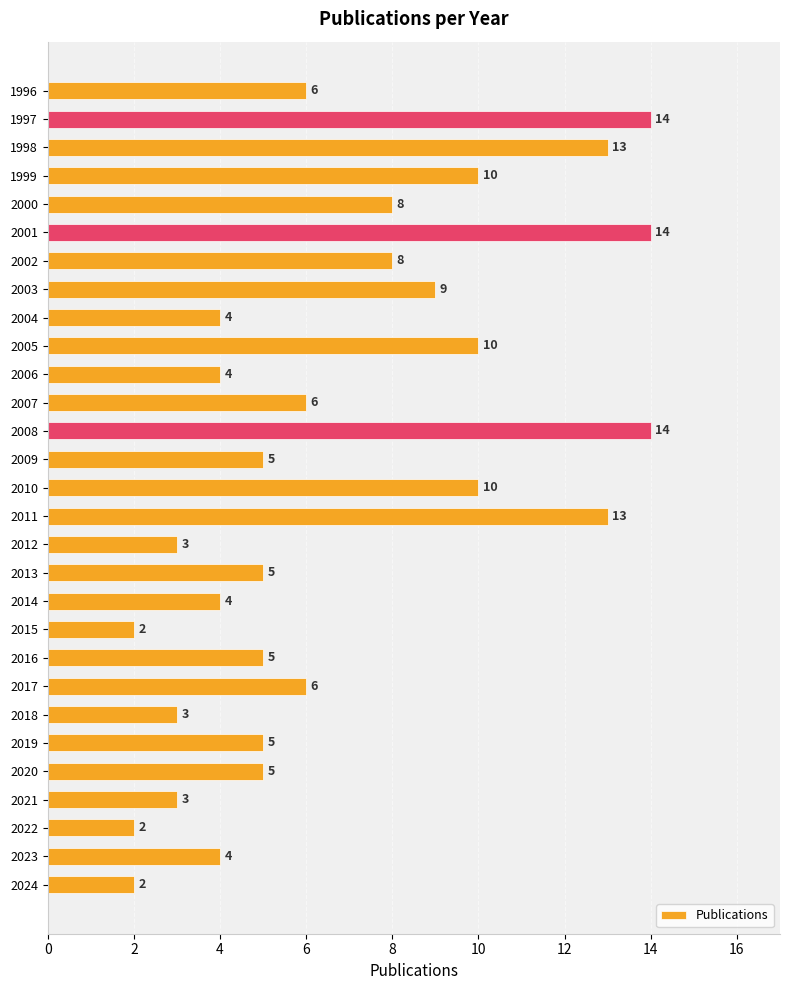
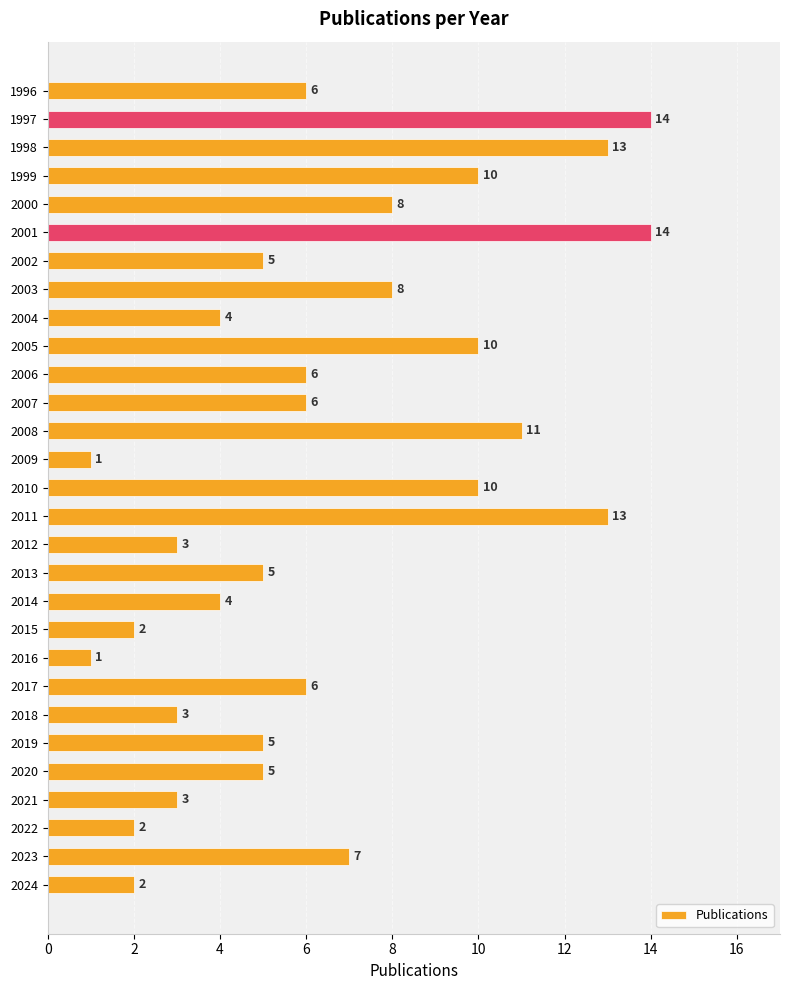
  {
    "1996": 6,
    "1997": 14,
    "1998": 13,
    "1999": 10,
    "2000": 8,
    "2001": 14,
-   "2002": 8,
-   "2003": 9,
+   "2002": 5,
+   "2003": 8,
    "2004": 4,
    "2005": 10,
-   "2006": 4,
+   "2006": 6,
    "2007": 6,
-   "2008": 14,
-   "2009": 5,
+   "2008": 11,
+   "2009": 1,
    "2010": 10,
    "2011": 13,
    "2012": 3,
    "2013": 5,
    "2014": 4,
    "2015": 2,
-   "2016": 5,
+   "2016": 1,
    "2017": 6,
    "2018": 3,
    "2019": 5,
    "2020": 5,
    "2021": 3,
    "2022": 2,
-   "2023": 4,
+   "2023": 7,
    "2024": 2
  }
